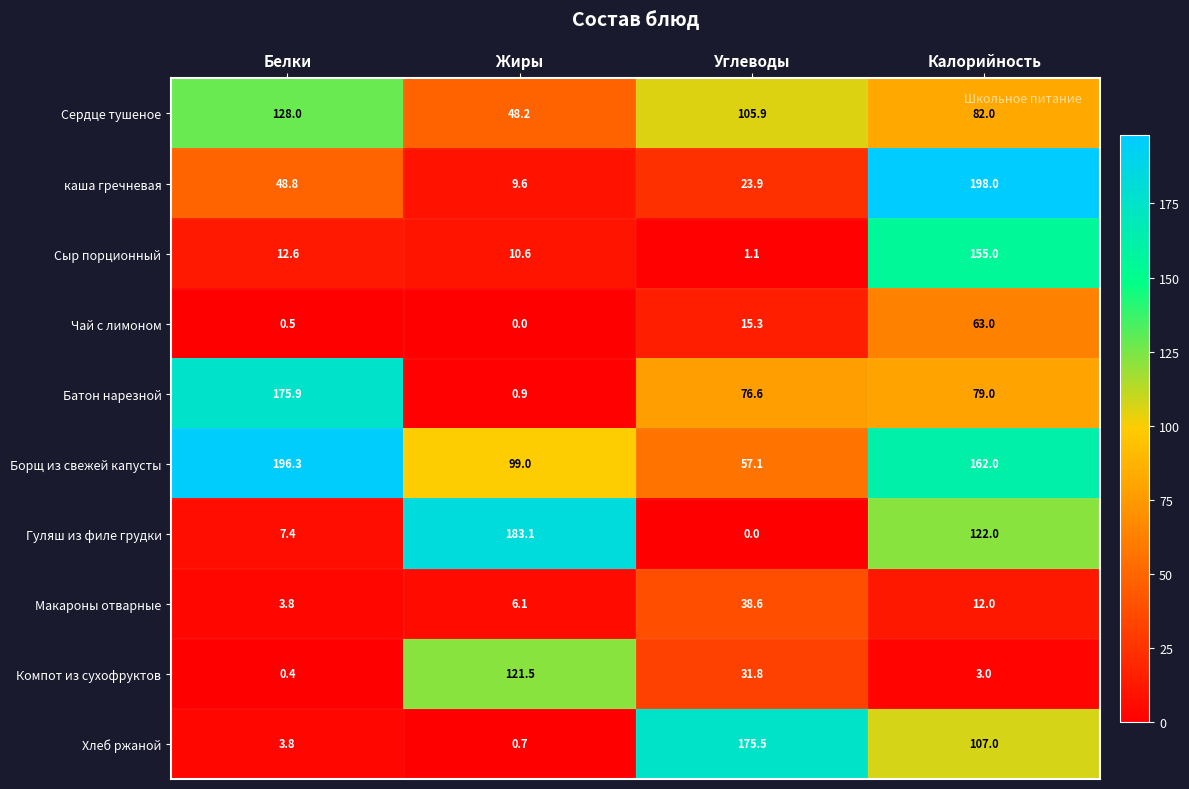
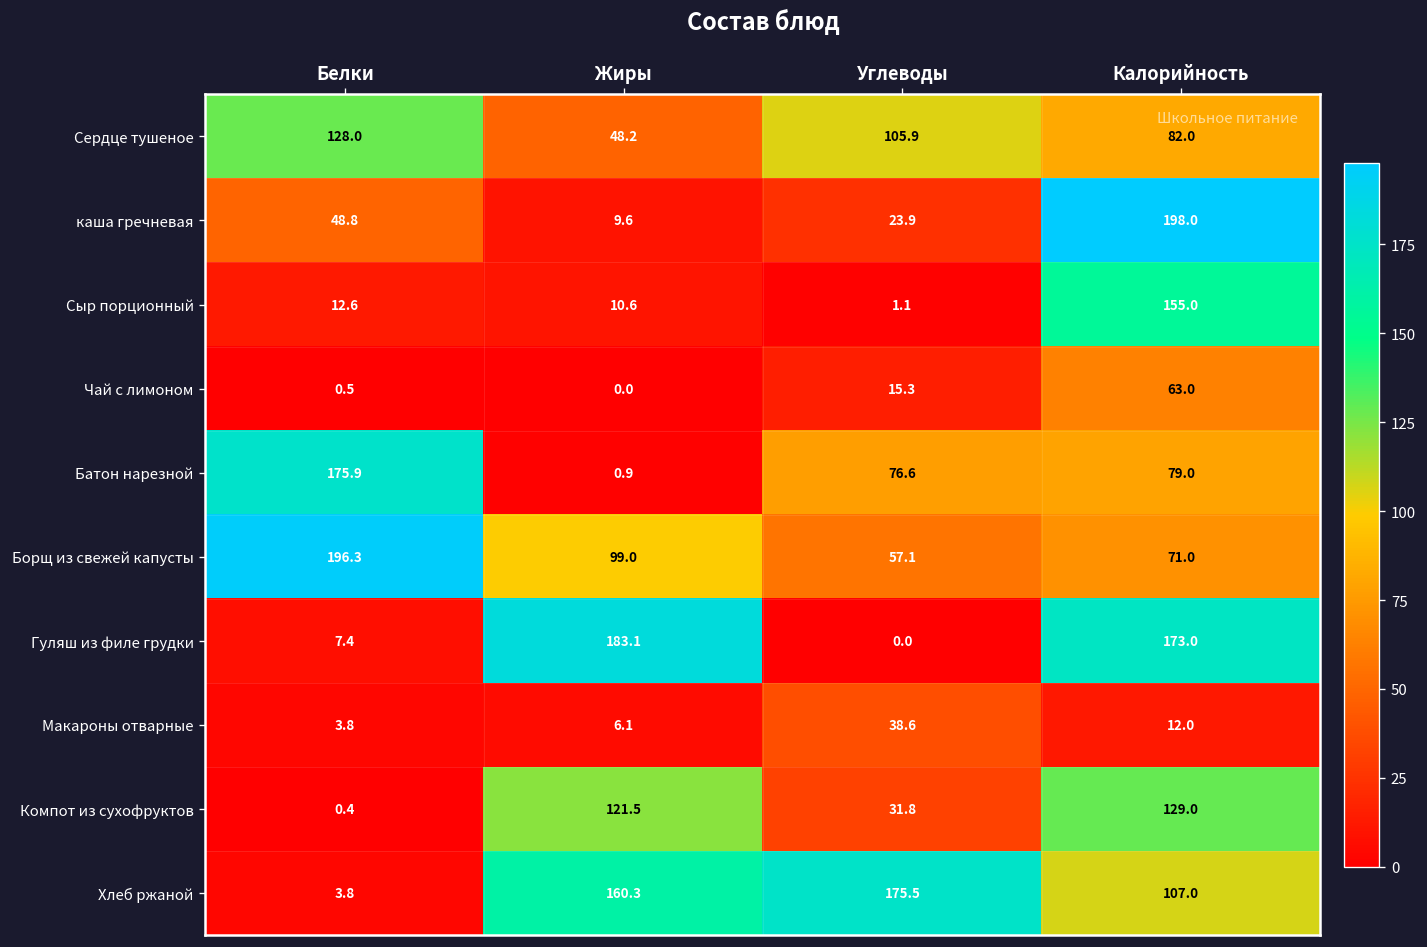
  {
    "Сердце тушеное": {
      "Белки": 128.0,
      "Жиры": 48.2,
      "Углеводы": 105.9
    },
    "каша гречневая": {
      "Белки": 48.8,
      "Жиры": 9.6,
      "Углеводы": 23.9,
      "Калорийность": 198.0
    },
    "Сыр порционный": {
      "Белки": 12.6,
      "Жиры": 10.6,
      "Углеводы": 1.1,
      "Калорийность": 155.0
    },
    "Чай с лимоном": {
      "Белки": 0.5,
      "Жиры": 0.0,
      "Углеводы": 15.3,
      "Калорийность": 63.0
    },
    "Батон нарезной": {
      "Белки": 175.9,
      "Жиры": 0.9,
      "Углеводы": 76.6,
      "Калорийность": 79.0
    },
    "Борщ из свежей капусты": {
      "Белки": 196.3,
      "Жиры": 99.0,
      "Углеводы": 57.1,
-     "Калорийность": 162.0
+     "Калорийность": 71.0
    },
    "Гуляш из филе грудки": {
      "Белки": 7.4,
      "Жиры": 183.1,
      "Углеводы": 0.0,
-     "Калорийность": 122.0
+     "Калорийность": 173.0
    },
    "Макароны отварные": {
      "Белки": 3.8,
      "Жиры": 6.1,
      "Углеводы": 38.6,
      "Калорийность": 12.0
    },
    "Компот из сухофруктов": {
      "Белки": 0.4,
      "Жиры": 121.5,
      "Углеводы": 31.8,
-     "Калорийность": 3.0
+     "Калорийность": 129.0
    },
    "Хлеб ржаной": {
      "Белки": 3.8,
-     "Жиры": 0.7,
+     "Жиры": 160.3,
      "Углеводы": 175.5,
      "Калорийность": 107.0
    }
  }
